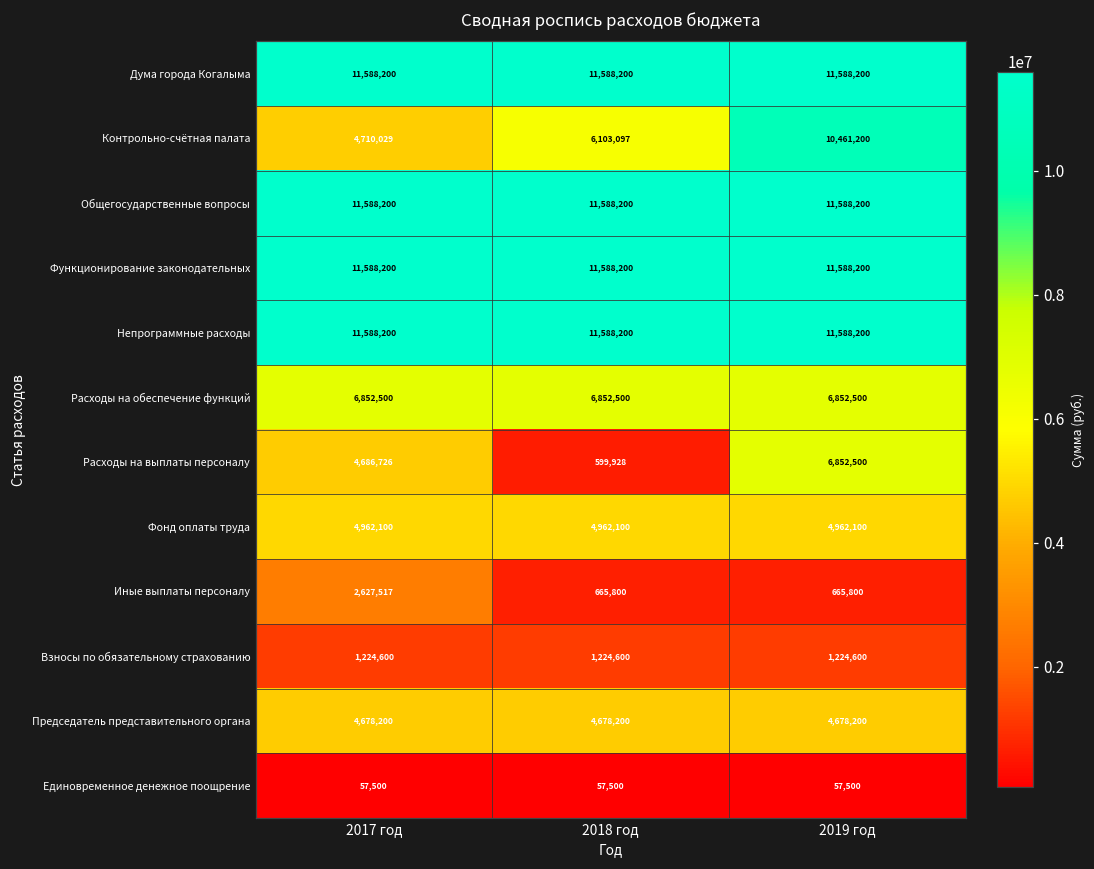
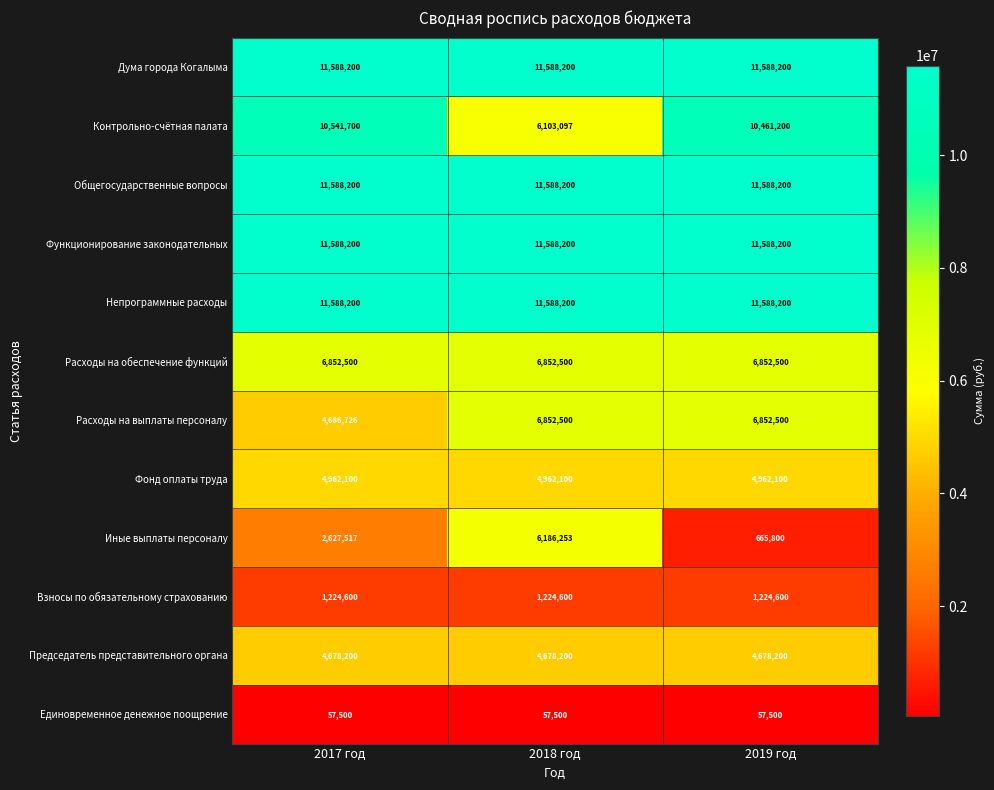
  {
    "Дума города Когалыма": {
      "2017 год": "11,588,200",
      "2018 год": "11,588,200",
      "2019 год": "11,588,200"
    },
    "Контрольно-счётная палата": {
-     "2017 год": "4,710,029",
+     "2017 год": "10,541,700",
      "2018 год": "6,103,097",
      "2019 год": "10,461,200"
    },
    "Общегосударственные вопросы": {
      "2017 год": "11,588,200",
      "2018 год": "11,588,200",
      "2019 год": "11,588,200"
    },
    "Функционирование законодательных": {
      "2017 год": "11,588,200",
      "2018 год": "11,588,200",
      "2019 год": "11,588,200"
    },
    "Непрограммные расходы": {
      "2017 год": "11,588,200",
      "2018 год": "11,588,200",
      "2019 год": "11,588,200"
    },
    "Расходы на обеспечение функций": {
      "2017 год": "6,852,500",
      "2018 год": "6,852,500",
      "2019 год": "6,852,500"
    },
    "Расходы на выплаты персоналу": {
      "2017 год": "4,686,726",
-     "2018 год": "599,928",
+     "2018 год": "6,852,500",
      "2019 год": "6,852,500"
    },
    "Фонд оплаты труда": {
      "2017 год": "4,962,100",
      "2018 год": "4,962,100",
      "2019 год": "4,962,100"
    },
    "Иные выплаты персоналу": {
      "2017 год": "2,627,517",
-     "2018 год": "665,800",
+     "2018 год": "6,186,253",
      "2019 год": "665,800"
    },
    "Взносы по обязательному страхованию": {
      "2017 год": "1,224,600",
      "2018 год": "1,224,600",
      "2019 год": "1,224,600"
    },
    "Председатель представительного органа": {
      "2017 год": "4,678,200",
      "2018 год": "4,678,200",
      "2019 год": "4,678,200"
    },
    "Единовременное денежное поощрение": {
      "2017 год": "57,500",
      "2018 год": "57,500",
      "2019 год": "57,500"
    }
  }
